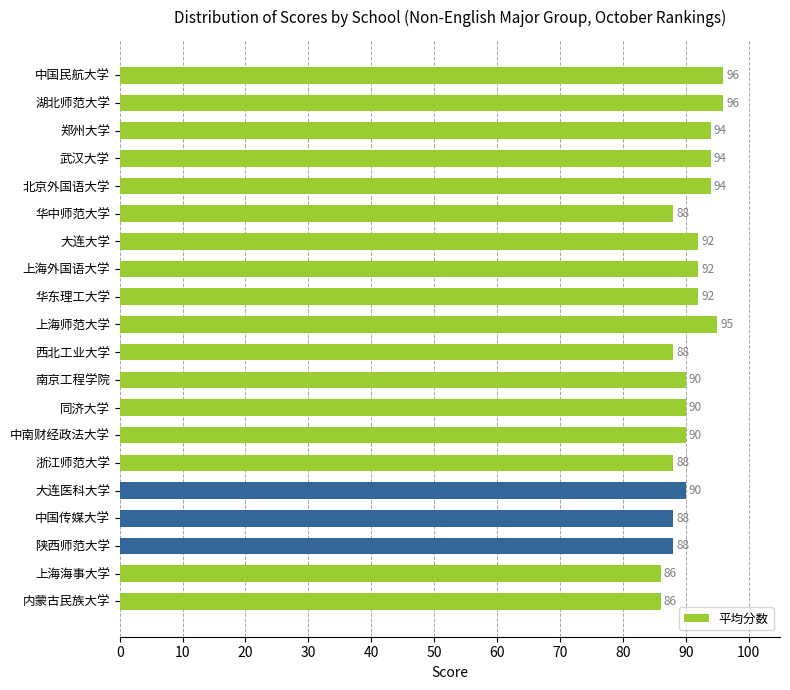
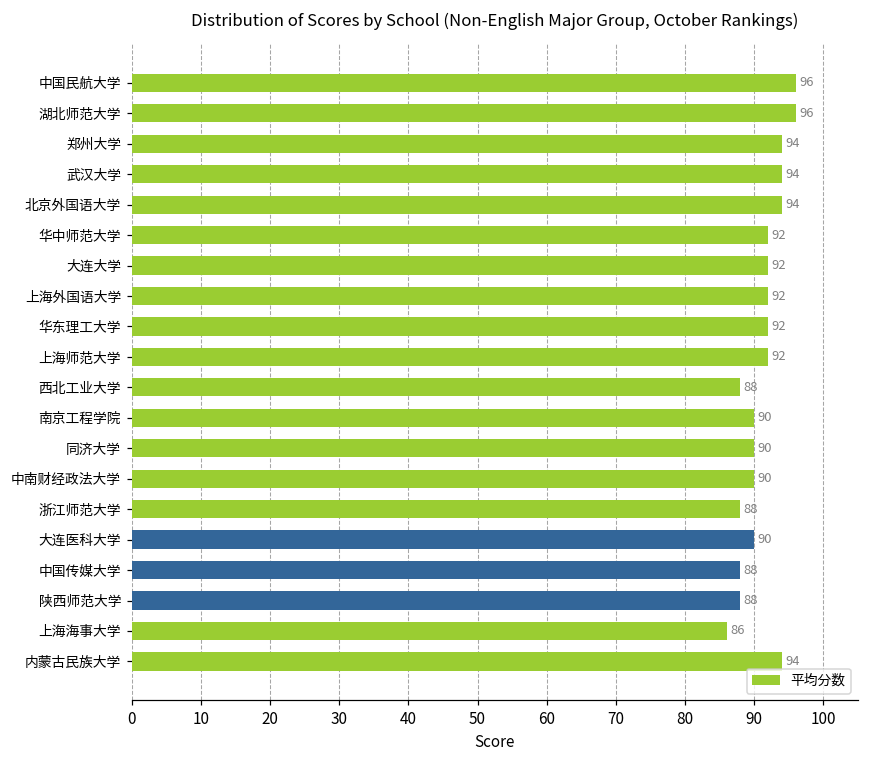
  {
    "中国民航大学": 96,
    "湖北师范大学": 96,
    "郑州大学": 94,
    "武汉大学": 94,
    "北京外国语大学": 94,
-   "华中师范大学": 88,
+   "华中师范大学": 92,
    "大连大学": 92,
    "上海外国语大学": 92,
    "华东理工大学": 92,
-   "上海师范大学": 95,
+   "上海师范大学": 92,
    "西北工业大学": 88,
    "南京工程学院": 90,
    "同济大学": 90,
    "中南财经政法大学": 90,
    "浙江师范大学": 88,
    "大连医科大学": 90,
    "中国传媒大学": 88,
    "陕西师范大学": 88,
    "上海海事大学": 86,
-   "内蒙古民族大学": 86
+   "内蒙古民族大学": 94
  }
